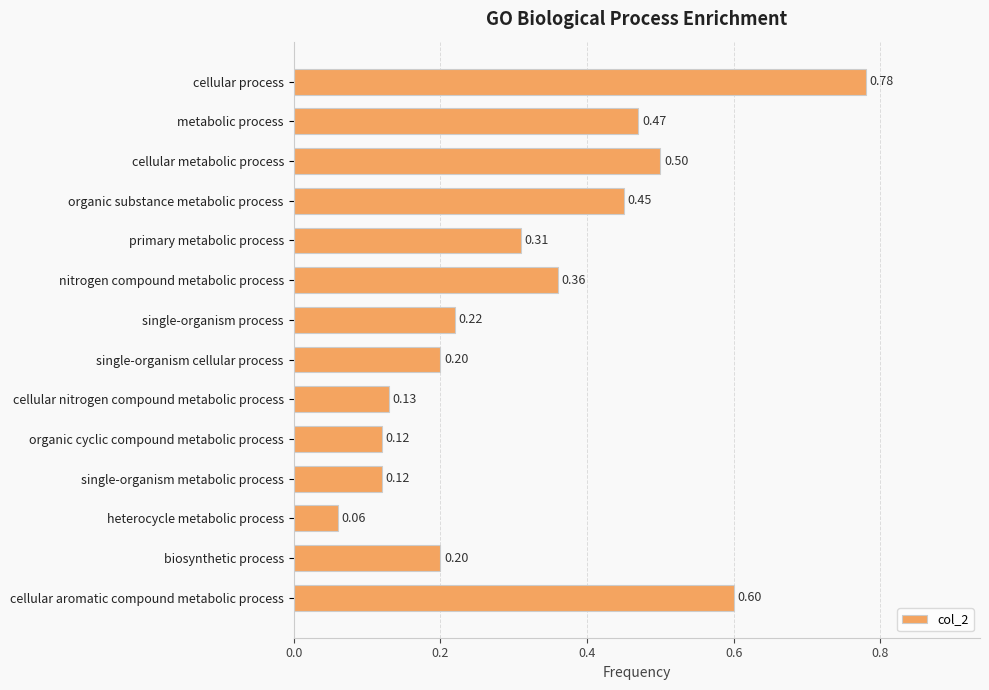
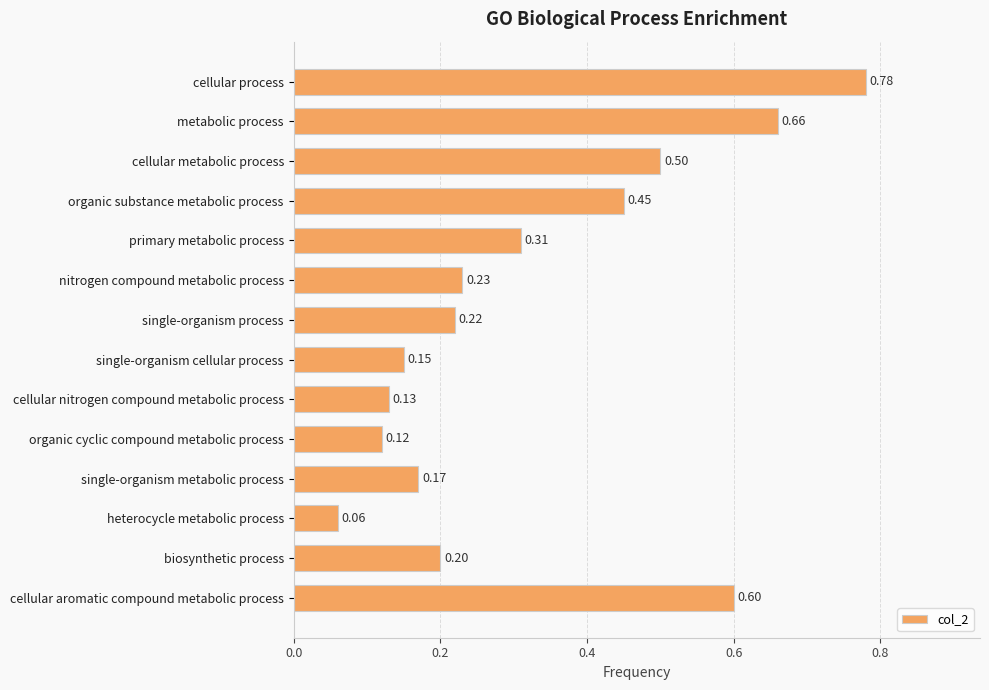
  {
    "cellular process": 0.78,
-   "metabolic process": 0.47,
+   "metabolic process": 0.66,
    "cellular metabolic process": 0.50,
    "organic substance metabolic process": 0.45,
    "primary metabolic process": 0.31,
-   "nitrogen compound metabolic process": 0.36,
+   "nitrogen compound metabolic process": 0.23,
    "single-organism process": 0.22,
-   "single-organism cellular process": 0.20,
+   "single-organism cellular process": 0.15,
    "cellular nitrogen compound metabolic process": 0.13,
    "organic cyclic compound metabolic process": 0.12,
-   "single-organism metabolic process": 0.12,
+   "single-organism metabolic process": 0.17,
    "heterocycle metabolic process": 0.06,
    "biosynthetic process": 0.20,
    "cellular aromatic compound metabolic process": 0.60
  }
